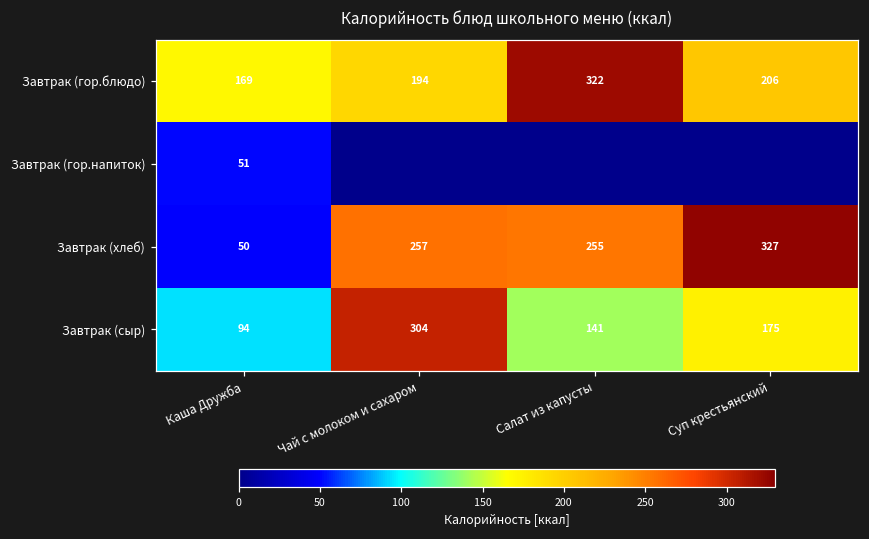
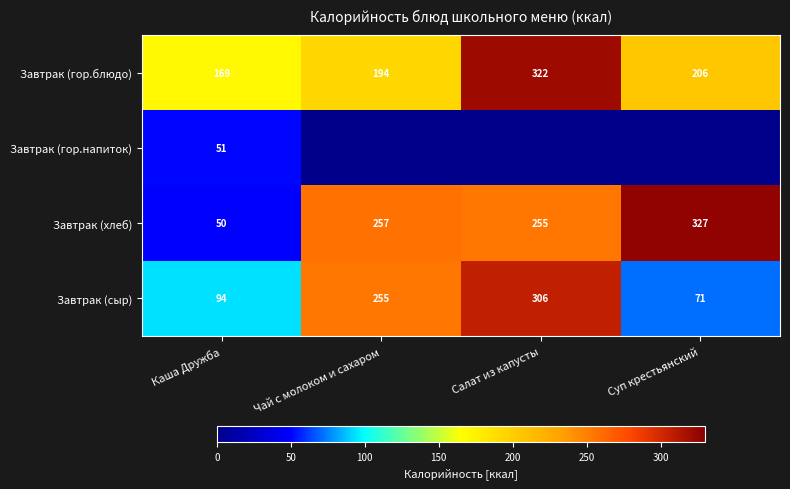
  {
    "Завтрак (гор.блюдо)": {
      "Каша Дружба": 169,
      "Чай с молоком и сахаром": 194,
      "Салат из капусты": 322,
      "Суп крестьянский": 206
    },
    "Завтрак (гор.напиток)": {
      "Каша Дружба": 51
    },
    "Завтрак (хлеб)": {
      "Каша Дружба": 50,
      "Чай с молоком и сахаром": 257,
      "Салат из капусты": 255,
      "Суп крестьянский": 327
    },
    "Завтрак (сыр)": {
      "Каша Дружба": 94,
-     "Чай с молоком и сахаром": 304,
-     "Салат из капусты": 141,
-     "Суп крестьянский": 175
+     "Чай с молоком и сахаром": 255,
+     "Салат из капусты": 306,
+     "Суп крестьянский": 71
    }
  }
